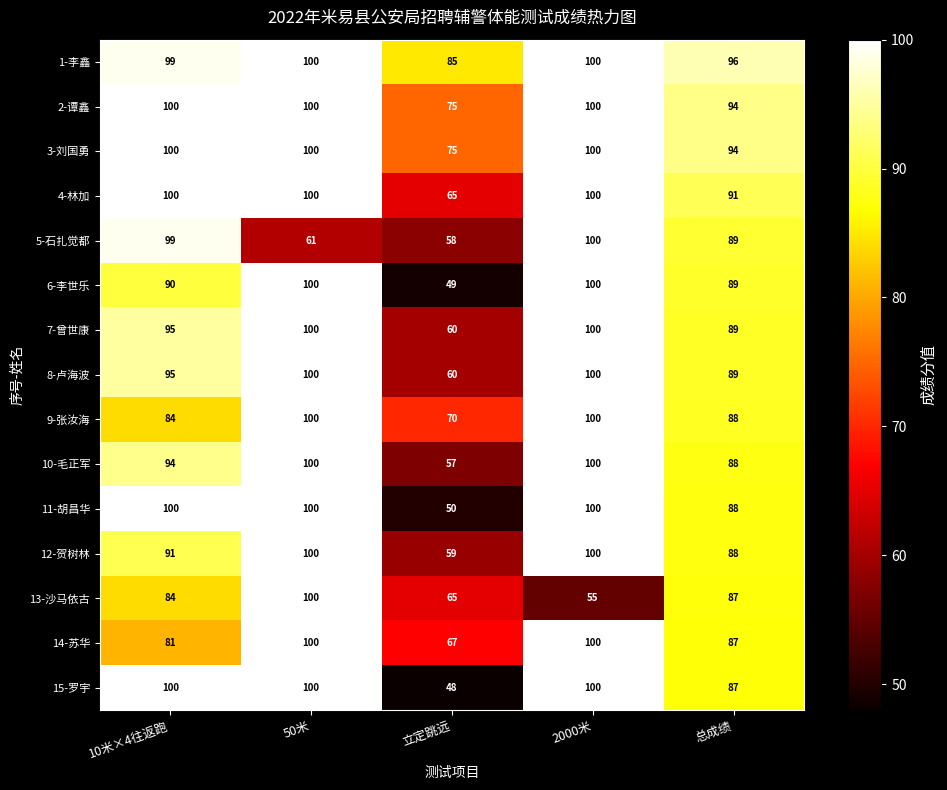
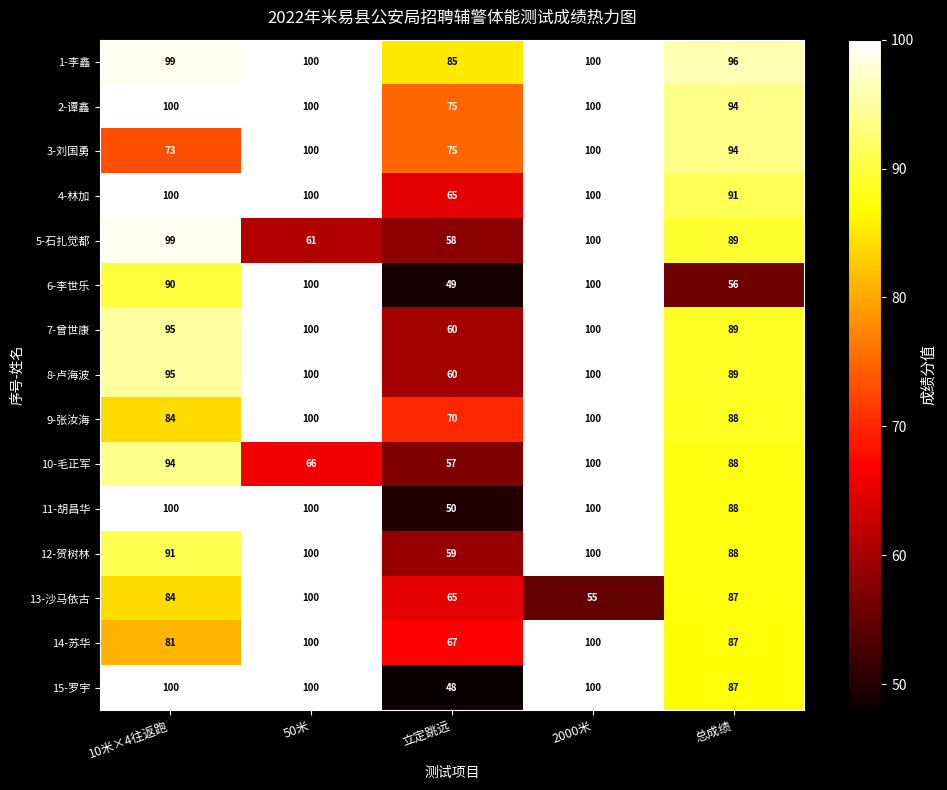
  {
    "1-李鑫": {
      "10米×4往返跑": 99,
      "50米": 100,
      "立定跳远": 85,
      "2000米": 100,
      "总成绩": 96
    },
    "2-谭鑫": {
      "10米×4往返跑": 100,
      "50米": 100,
      "立定跳远": 75,
      "2000米": 100,
      "总成绩": 94
    },
    "3-刘国勇": {
-     "10米×4往返跑": 100,
+     "10米×4往返跑": 73,
      "50米": 100,
      "立定跳远": 75,
      "2000米": 100,
      "总成绩": 94
    },
    "4-林加": {
      "10米×4往返跑": 100,
      "50米": 100,
      "立定跳远": 65,
      "2000米": 100,
      "总成绩": 91
    },
    "5-石扎觉都": {
      "10米×4往返跑": 99,
      "50米": 61,
      "立定跳远": 58,
      "2000米": 100,
      "总成绩": 89
    },
    "6-李世乐": {
      "10米×4往返跑": 90,
      "50米": 100,
      "立定跳远": 49,
      "2000米": 100,
-     "总成绩": 89
+     "总成绩": 56
    },
    "7-曾世康": {
      "10米×4往返跑": 95,
      "50米": 100,
      "立定跳远": 60,
      "2000米": 100,
      "总成绩": 89
    },
    "8-卢海波": {
      "10米×4往返跑": 95,
      "50米": 100,
      "立定跳远": 60,
      "2000米": 100,
      "总成绩": 89
    },
    "9-张汝海": {
      "10米×4往返跑": 84,
      "50米": 100,
      "立定跳远": 70,
      "2000米": 100,
      "总成绩": 88
    },
    "10-毛正军": {
      "10米×4往返跑": 94,
-     "50米": 100,
+     "50米": 66,
      "立定跳远": 57,
      "2000米": 100,
      "总成绩": 88
    },
    "11-胡昌华": {
      "10米×4往返跑": 100,
      "50米": 100,
      "立定跳远": 50,
      "2000米": 100,
      "总成绩": 88
    },
    "12-贺树林": {
      "10米×4往返跑": 91,
      "50米": 100,
      "立定跳远": 59,
      "2000米": 100,
      "总成绩": 88
    },
    "13-沙马依古": {
      "10米×4往返跑": 84,
      "50米": 100,
      "立定跳远": 65,
      "2000米": 55,
      "总成绩": 87
    },
    "14-苏华": {
      "10米×4往返跑": 81,
      "50米": 100,
      "立定跳远": 67,
      "2000米": 100,
      "总成绩": 87
    },
    "15-罗宇": {
      "10米×4往返跑": 100,
      "50米": 100,
      "立定跳远": 48,
      "2000米": 100,
      "总成绩": 87
    }
  }
